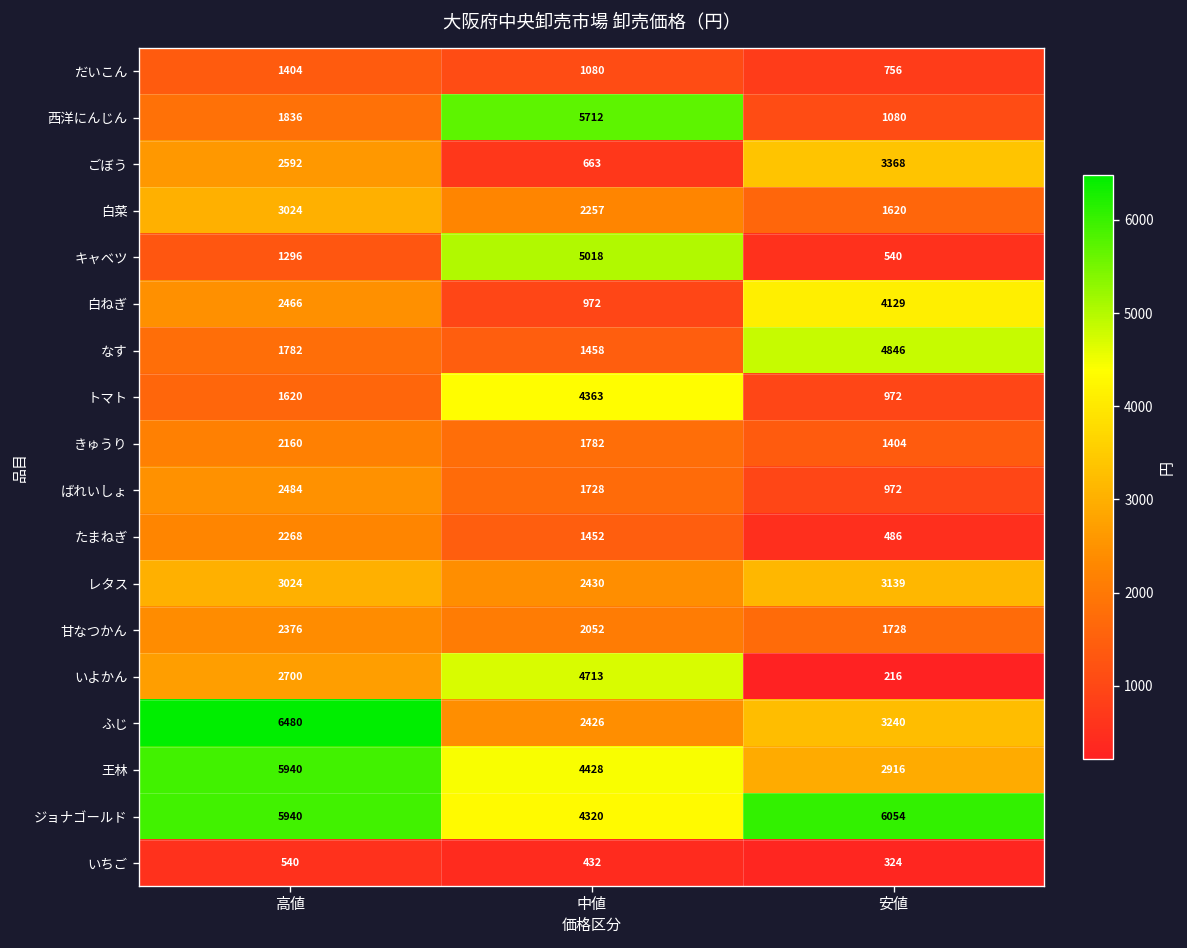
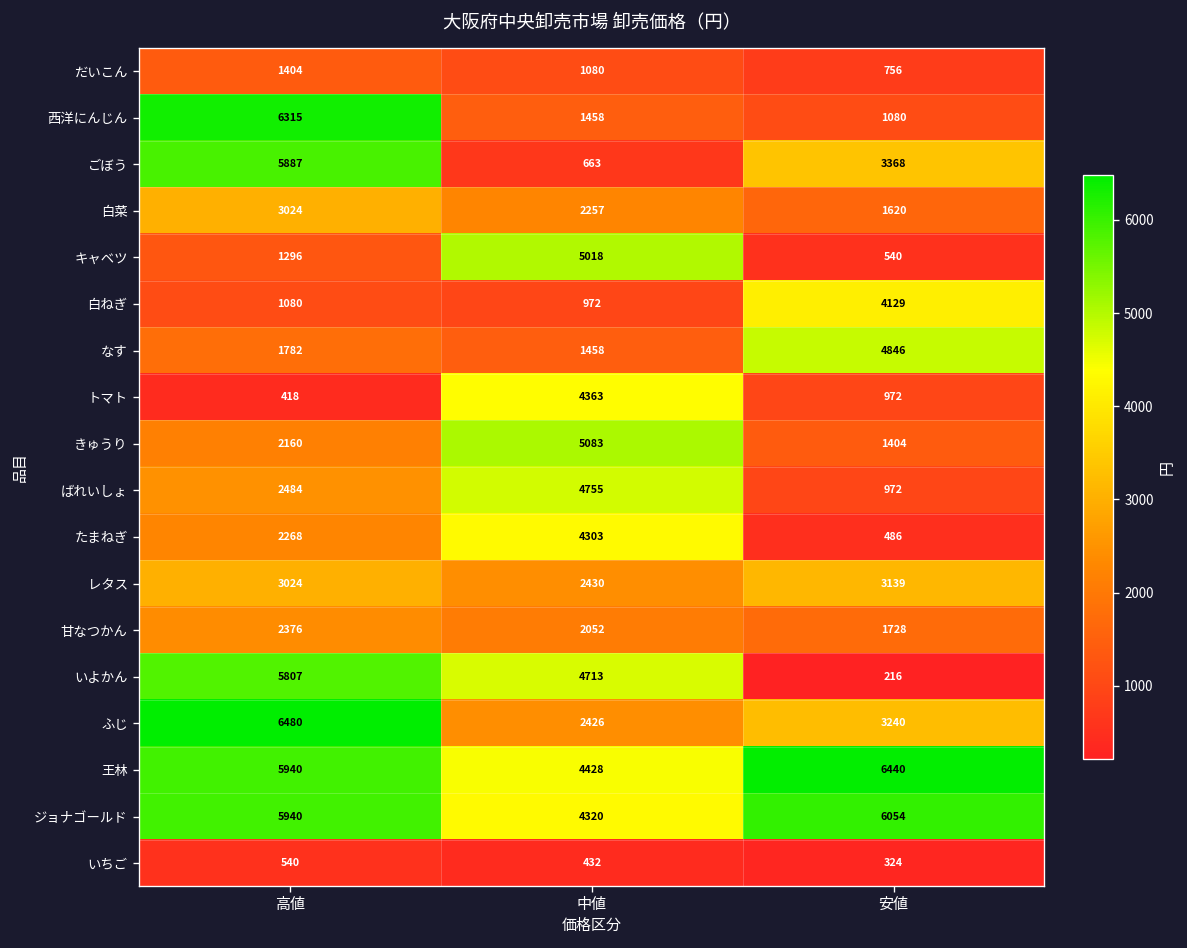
  {
    "だいこん": {
      "高値": 1404,
      "中値": 1080,
      "安値": 756
    },
    "西洋にんじん": {
-     "高値": 1836,
-     "中値": 5712,
+     "高値": 6315,
+     "中値": 1458,
      "安値": 1080
    },
    "ごぼう": {
-     "高値": 2592,
+     "高値": 5887,
      "中値": 663,
      "安値": 3368
    },
    "白菜": {
      "高値": 3024,
      "中値": 2257,
      "安値": 1620
    },
    "キャベツ": {
      "高値": 1296,
      "中値": 5018,
      "安値": 540
    },
    "白ねぎ": {
-     "高値": 2466,
+     "高値": 1080,
      "中値": 972,
      "安値": 4129
    },
    "なす": {
      "高値": 1782,
      "中値": 1458,
      "安値": 4846
    },
    "トマト": {
-     "高値": 1620,
+     "高値": 418,
      "中値": 4363,
      "安値": 972
    },
    "きゅうり": {
      "高値": 2160,
-     "中値": 1782,
+     "中値": 5083,
      "安値": 1404
    },
    "ばれいしょ": {
      "高値": 2484,
-     "中値": 1728,
+     "中値": 4755,
      "安値": 972
    },
    "たまねぎ": {
      "高値": 2268,
-     "中値": 1452,
+     "中値": 4303,
      "安値": 486
    },
    "レタス": {
      "高値": 3024,
      "中値": 2430,
      "安値": 3139
    },
    "甘なつかん": {
      "高値": 2376,
      "中値": 2052,
      "安値": 1728
    },
    "いよかん": {
-     "高値": 2700,
+     "高値": 5807,
      "中値": 4713,
      "安値": 216
    },
    "ふじ": {
      "高値": 6480,
      "中値": 2426,
      "安値": 3240
    },
    "王林": {
      "高値": 5940,
      "中値": 4428,
-     "安値": 2916
+     "安値": 6440
    },
    "ジョナゴールド": {
      "高値": 5940,
      "中値": 4320,
      "安値": 6054
    },
    "いちご": {
      "高値": 540,
      "中値": 432,
      "安値": 324
    }
  }
